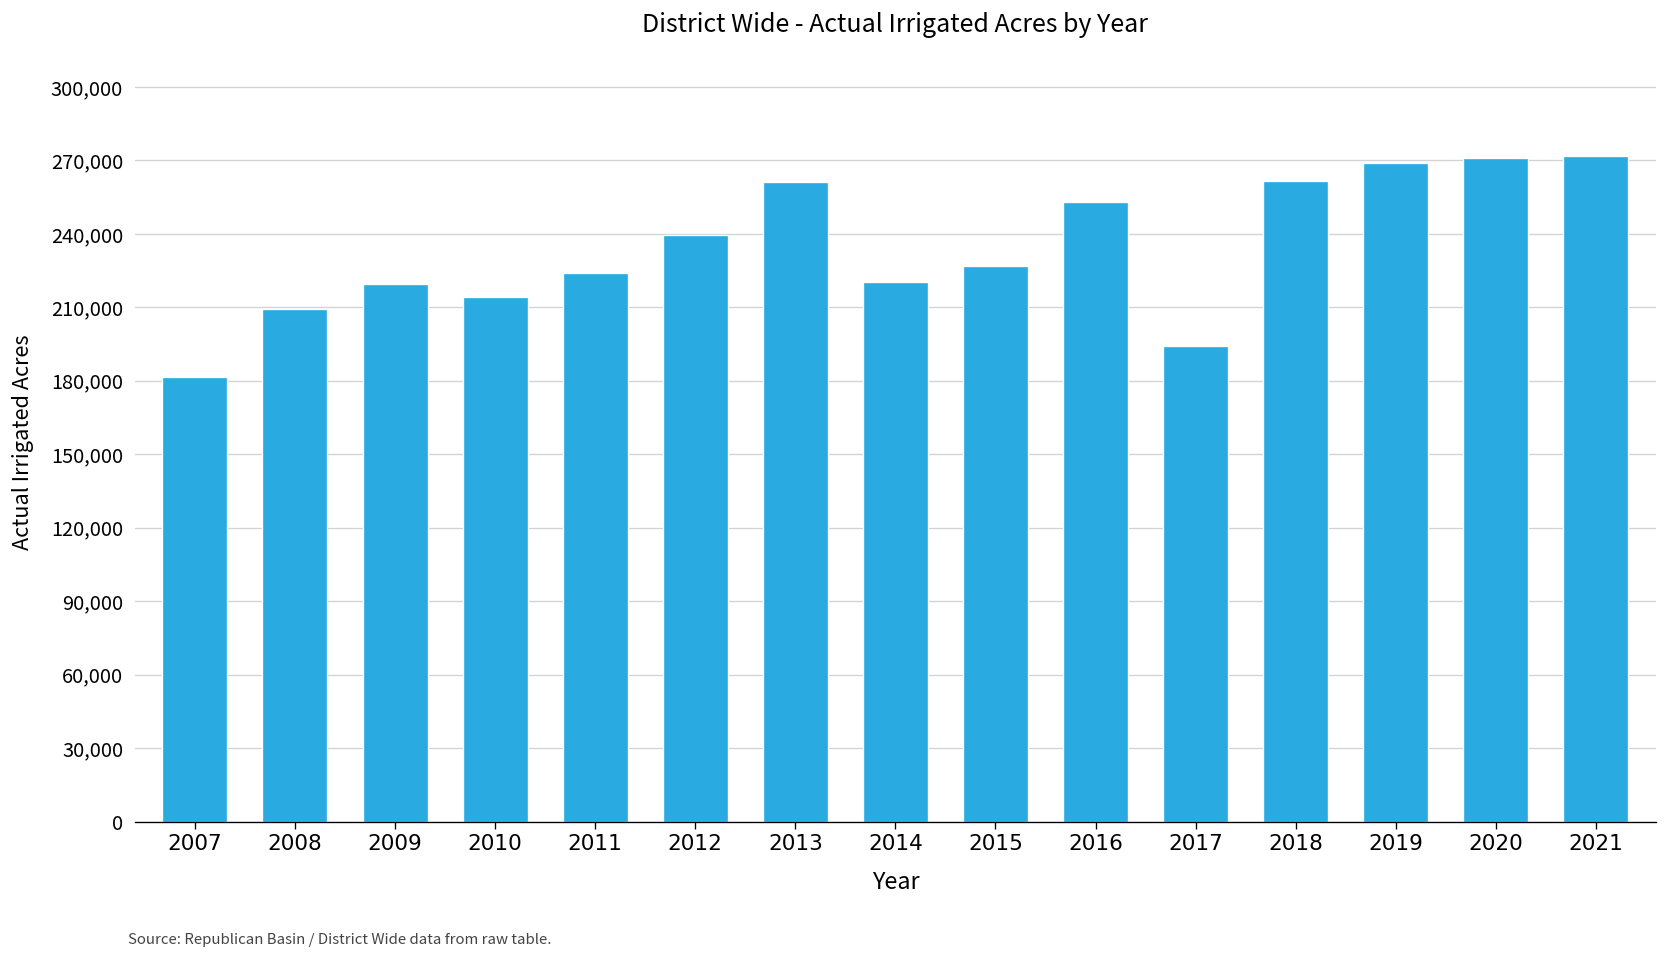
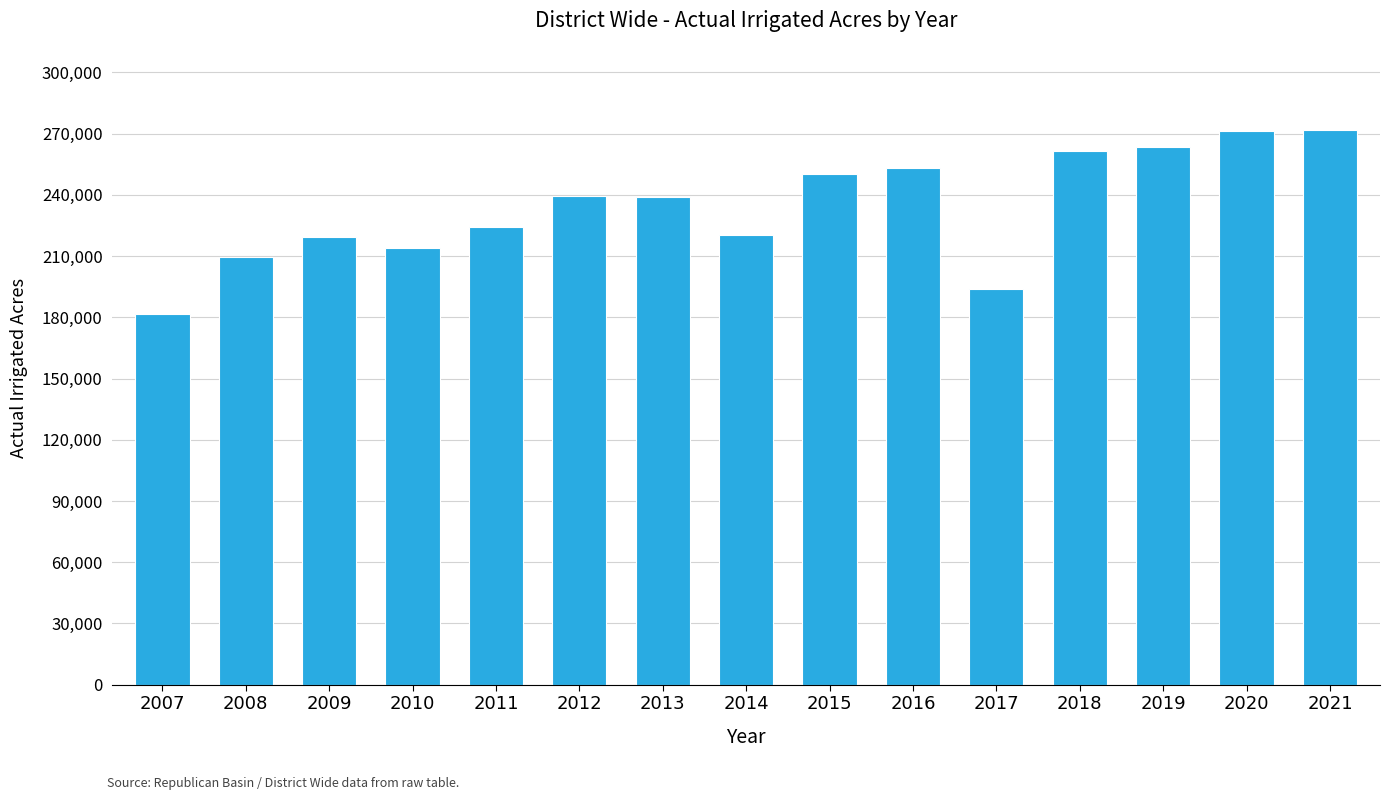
  {
    "2007": "182,000",
    "2008": "209,000",
    "2009": "220,000",
    "2010": "214,000",
    "2011": "224,000",
    "2012": "240,000",
-   "2013": "261,000",
+   "2013": "239,000",
    "2014": "221,000",
-   "2015": "227,000",
+   "2015": "250,000",
    "2016": "253,000",
    "2017": "194,000",
    "2018": "261,000",
-   "2019": "269,000",
+   "2019": "264,000",
    "2020": "271,000",
    "2021": "272,000"
  }
